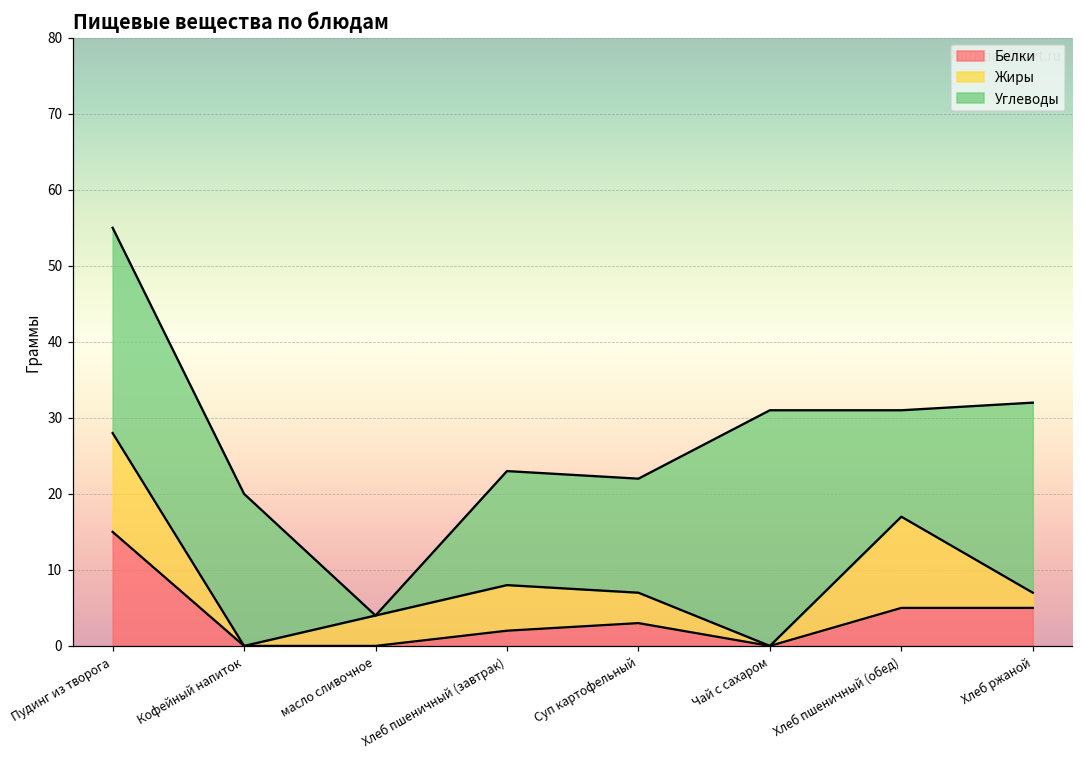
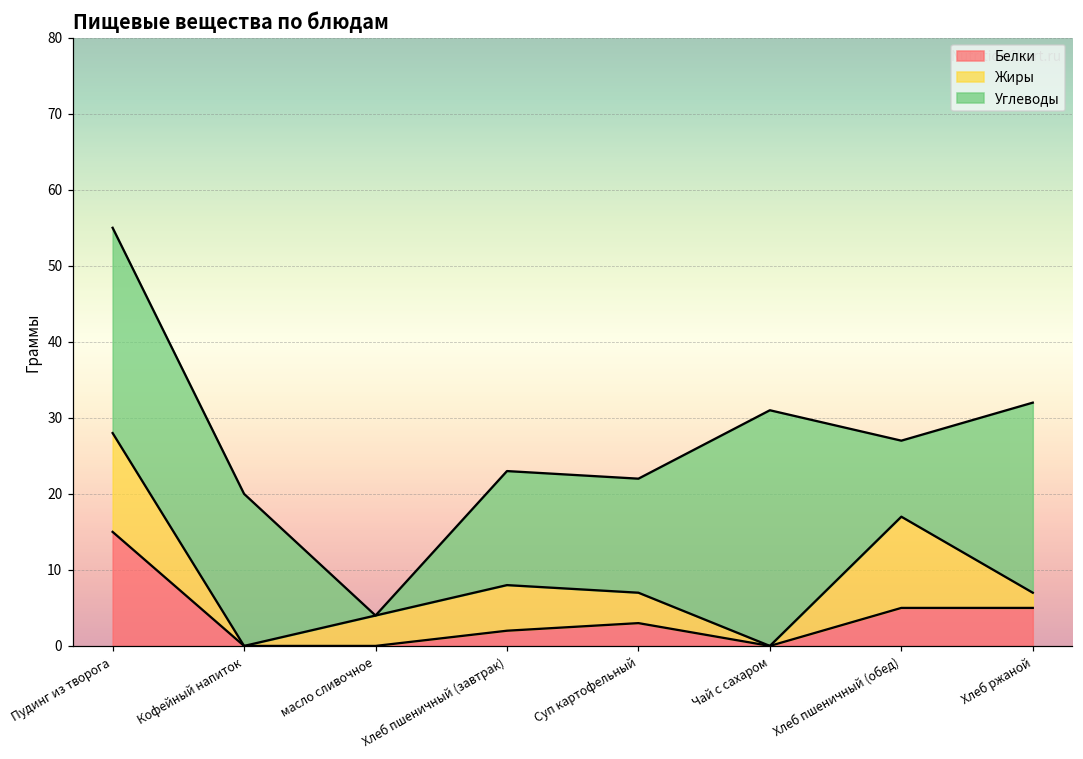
  {
    "Белки": {
      "Пудинг из творога": 15,
      "масло сливочное": 0,
      "Хлеб пшеничный (завтрак)": 2,
      "Суп картофельный": 3,
      "Хлеб пшеничный (обед)": 5,
      "Хлеб ржаной": 5
    },
    "Жиры": {
      "Пудинг из творога": 13,
      "Хлеб пшеничный (завтрак)": 6,
      "Суп картофельный": 4,
      "Хлеб пшеничный (обед)": 12,
      "Хлеб ржаной": 2
    },
    "Углеводы": {
      "Пудинг из творога": 27,
      "Кофейный напиток": 20,
      "Хлеб пшеничный (завтрак)": 15,
      "Суп картофельный": 15,
      "Чай с сахаром": 31,
-     "Хлеб пшеничный (обед)": 14,
+     "Хлеб пшеничный (обед)": 10,
      "Хлеб ржаной": 25
    }
  }
